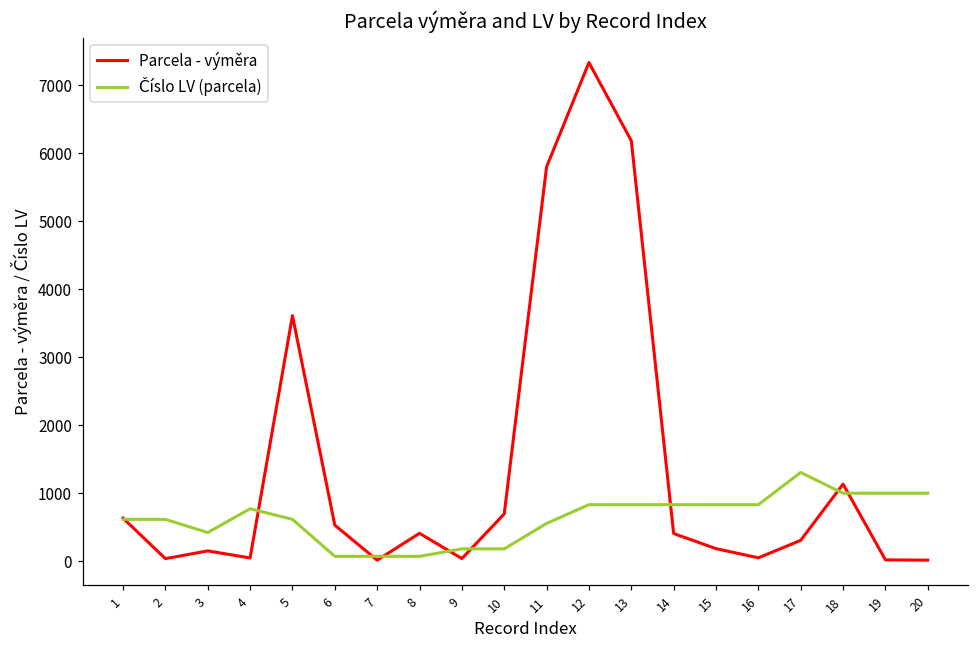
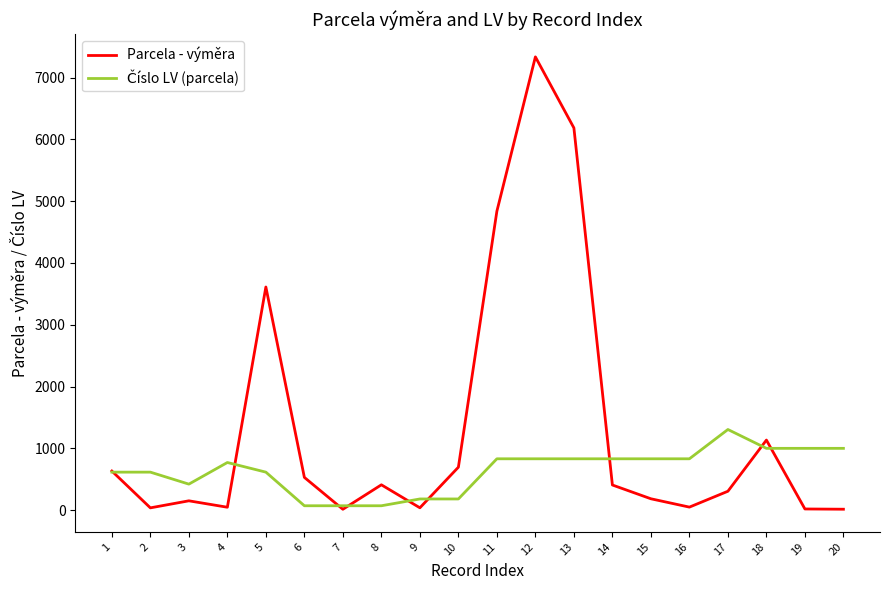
  {
    "Parcela - výměra": {
      "2": 0,
      "3": 200,
      "4": 0,
      "5": 3600,
      "6": 500,
      "7": 0,
      "8": 400,
      "9": 0,
      "10": 700,
-     "11": 5800,
+     "11": 4800,
      "12": 7300,
      "13": 6200,
      "14": 400,
      "15": 200,
      "16": 0,
      "17": 300,
      "18": 1100,
      "19": 0,
      "20": 0
    },
    "Číslo LV (parcela)": {
      "2": 600,
      "3": 400,
      "4": 800,
      "5": 600,
      "6": 100,
      "7": 100,
      "8": 100,
      "9": 200,
      "10": 200,
-     "11": 600,
+     "11": 800,
      "12": 800,
      "13": 800,
      "14": 800,
      "15": 800,
      "16": 800,
      "17": 1300,
      "18": 1000,
      "19": 1000,
      "20": 1000
    }
  }
